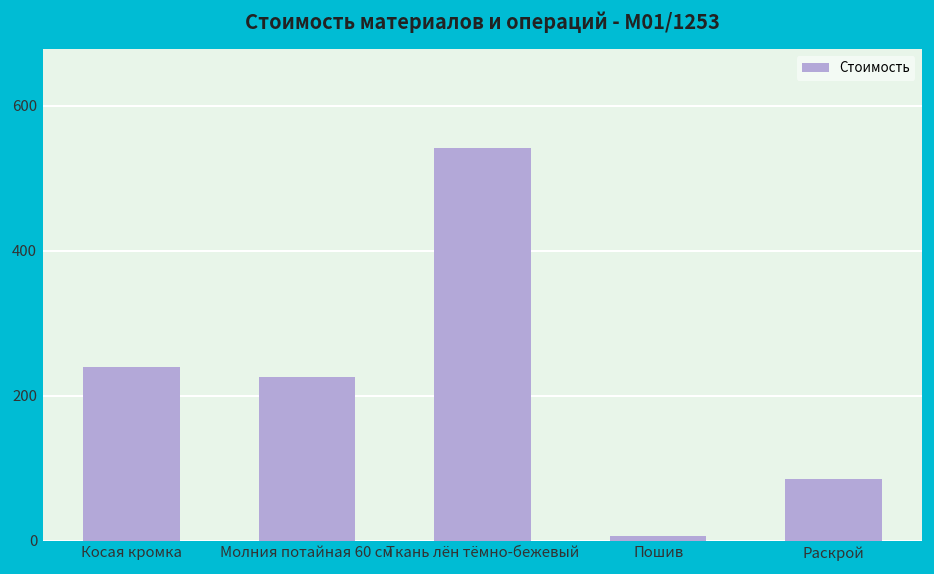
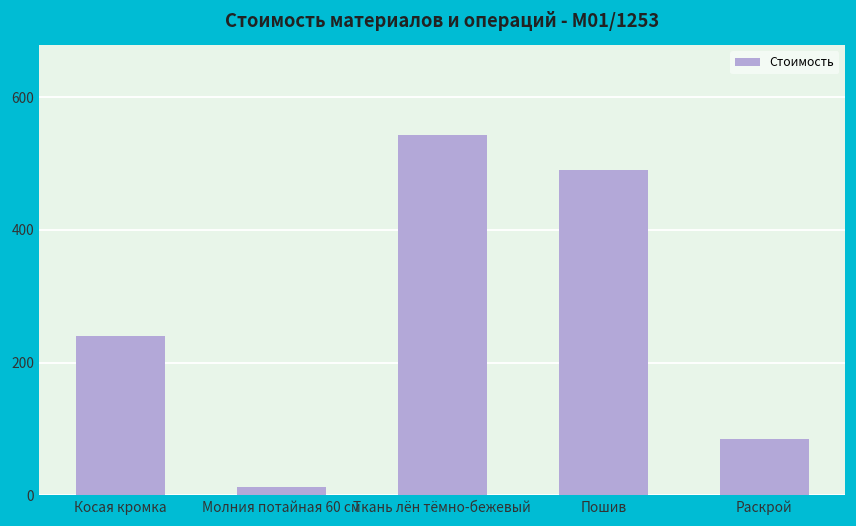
  {
    "Косая кромка": 240,
-   "Молния потайная 60 см": 230,
+   "Молния потайная 60 см": 10,
    "Ткань лён тёмно-бежевый": 540,
-   "Пошив": 10,
+   "Пошив": 490,
    "Раскрой": 90
  }
